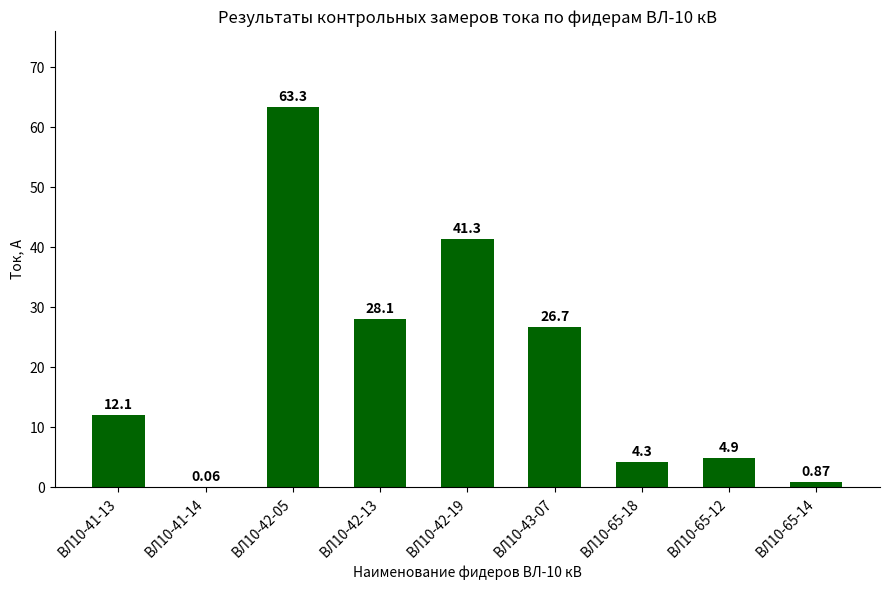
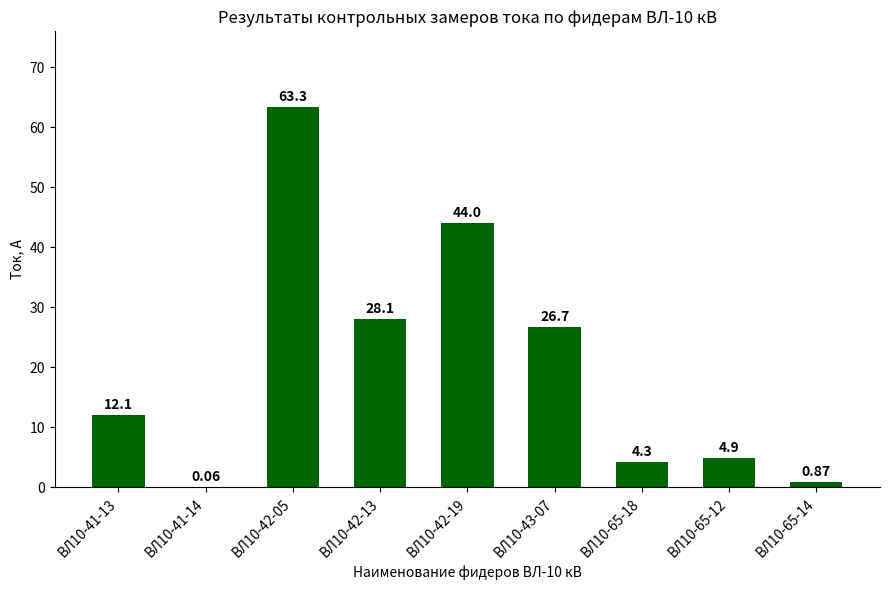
  {
    "ВЛ10-41-13": 12.1,
    "ВЛ10-41-14": 0.06,
    "ВЛ10-42-05": 63.3,
    "ВЛ10-42-13": 28.1,
-   "ВЛ10-42-19": 41.3,
+   "ВЛ10-42-19": 44.0,
    "ВЛ10-43-07": 26.7,
    "ВЛ10-65-18": 4.3,
    "ВЛ10-65-12": 4.9,
    "ВЛ10-65-14": 0.87
  }
